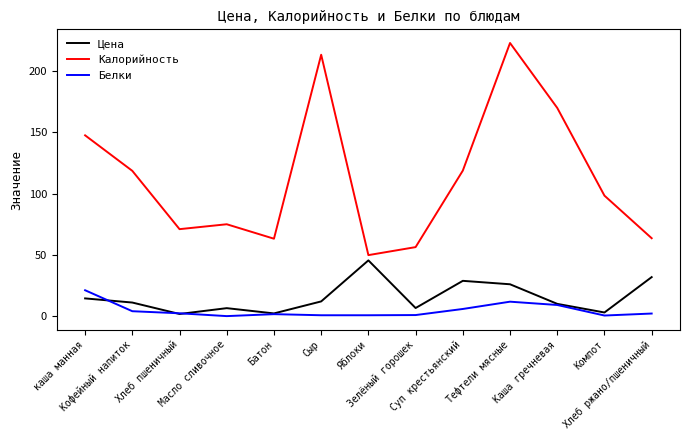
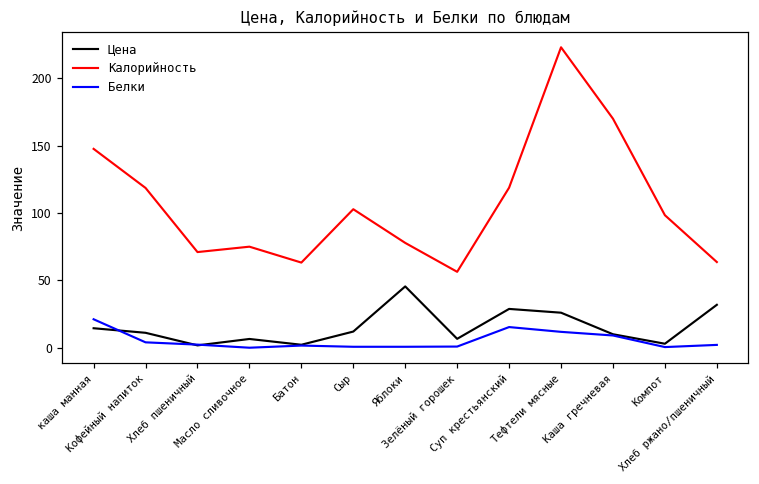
  {
    "Цена": {
      "каша манная": 14,
      "Кофейный напиток": 11,
      "Масло сливочное": 7,
      "Сыр": 12,
      "Яблоки": 46,
      "Зелёный горошек": 7,
      "Суп крестьянский": 29,
      "Тефтели мясные": 26,
      "Компот": 3,
      "Хлеб ржано/пшеничный": 32
    },
    "Калорийность": {
      "каша манная": 148,
      "Кофейный напиток": 119,
      "Хлеб пшеничный": 71,
      "Масло сливочное": 75,
      "Батон": 63,
-     "Сыр": 213,
-     "Яблоки": 50,
+     "Сыр": 103,
+     "Яблоки": 78,
      "Зелёный горошек": 56,
      "Суп крестьянский": 119,
      "Тефтели мясные": 223,
      "Каша гречневая": 170,
      "Компот": 98,
      "Хлеб ржано/пшеничный": 64
    },
    "Белки": {
      "каша манная": 21,
      "Кофейный напиток": 4,
      "Масло сливочное": 0,
      "Сыр": 1,
      "Яблоки": 1,
      "Зелёный горошек": 1,
-     "Суп крестьянский": 6,
+     "Суп крестьянский": 15,
      "Тефтели мясные": 12,
      "Компот": 0,
      "Хлеб ржано/пшеничный": 2
    }
  }
